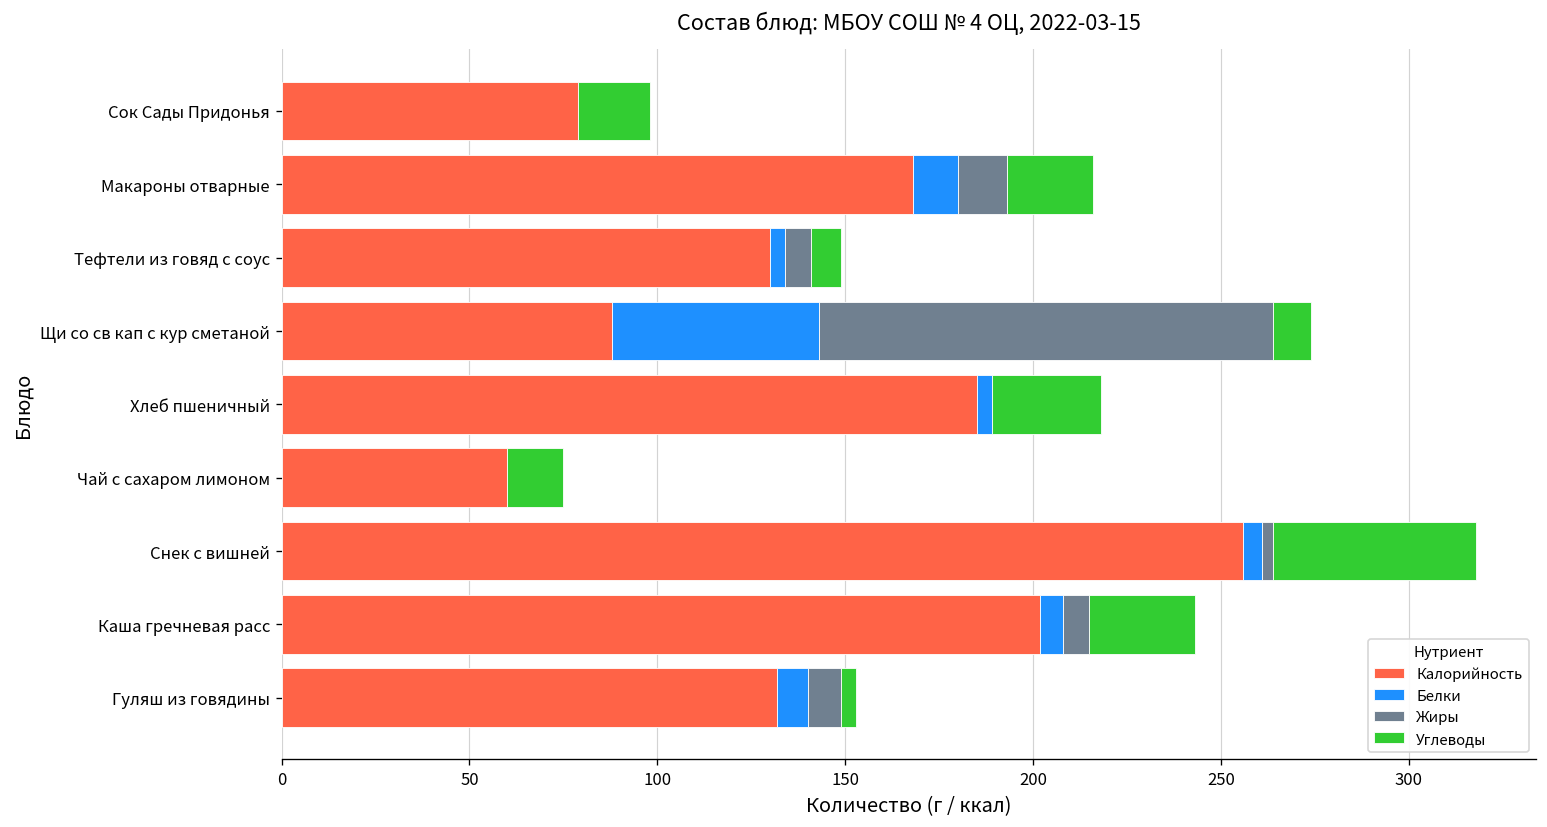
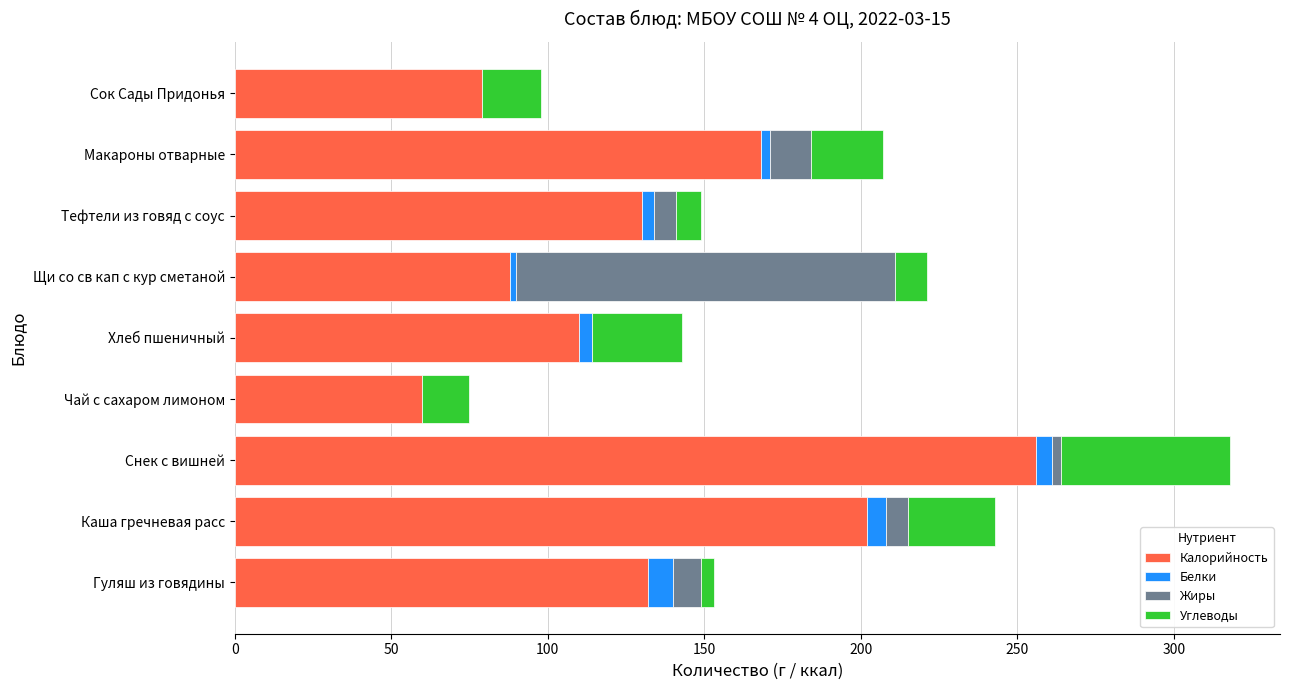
  {
    "Калорийность": {
      "Сок Сады Придонья": 79,
      "Макароны отварные": 168,
      "Тефтели из говяд с соус": 130,
      "Щи со св кап с кур сметаной": 88,
-     "Хлеб пшеничный": 185,
+     "Хлеб пшеничный": 110,
      "Чай с сахаром лимоном": 60,
      "Снек с вишней": 256,
      "Каша гречневая расс": 202,
      "Гуляш из говядины": 132
    },
    "Белки": {
      "Сок Сады Придонья": 0,
-     "Макароны отварные": 12,
+     "Макароны отварные": 3,
      "Тефтели из говяд с соус": 4,
-     "Щи со св кап с кур сметаной": 55,
+     "Щи со св кап с кур сметаной": 2,
      "Хлеб пшеничный": 4,
      "Чай с сахаром лимоном": 0,
      "Снек с вишней": 5,
      "Каша гречневая расс": 6,
      "Гуляш из говядины": 8
    },
    "Жиры": {
      "Сок Сады Придонья": 0,
      "Макароны отварные": 13,
      "Тефтели из говяд с соус": 7,
      "Щи со св кап с кур сметаной": 121,
      "Хлеб пшеничный": 0,
      "Чай с сахаром лимоном": 0,
      "Снек с вишней": 3,
      "Каша гречневая расс": 7,
      "Гуляш из говядины": 9
    },
    "Углеводы": {
      "Сок Сады Придонья": 19,
      "Макароны отварные": 23,
      "Тефтели из говяд с соус": 8,
      "Щи со св кап с кур сметаной": 10,
      "Хлеб пшеничный": 29,
      "Чай с сахаром лимоном": 15,
      "Снек с вишней": 54,
      "Каша гречневая расс": 28,
      "Гуляш из говядины": 4
    }
  }
